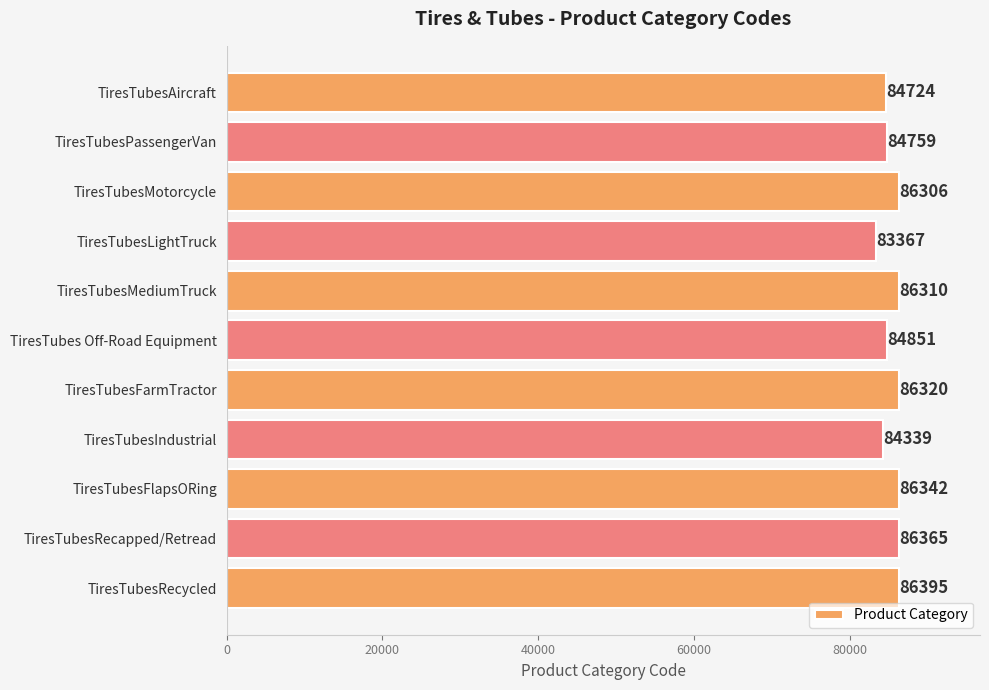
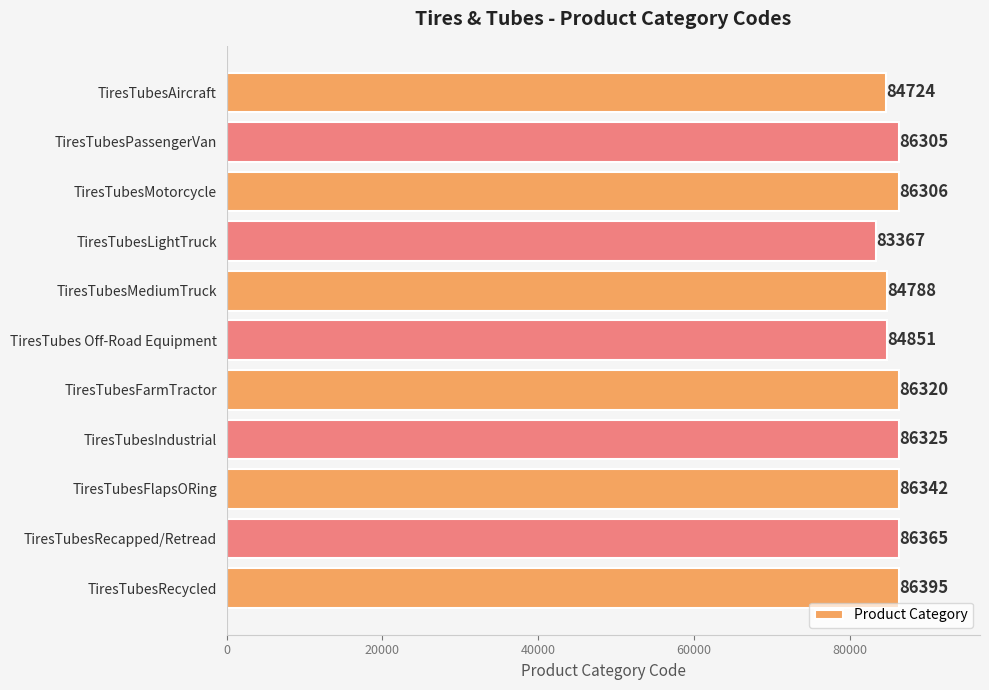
  {
    "TiresTubesAircraft": 84724,
-   "TiresTubesPassengerVan": 84759,
+   "TiresTubesPassengerVan": 86305,
    "TiresTubesMotorcycle": 86306,
    "TiresTubesLightTruck": 83367,
-   "TiresTubesMediumTruck": 86310,
+   "TiresTubesMediumTruck": 84788,
    "TiresTubes Off-Road Equipment": 84851,
    "TiresTubesFarmTractor": 86320,
-   "TiresTubesIndustrial": 84339,
+   "TiresTubesIndustrial": 86325,
    "TiresTubesFlapsORing": 86342,
    "TiresTubesRecapped/Retread": 86365,
    "TiresTubesRecycled": 86395
  }
